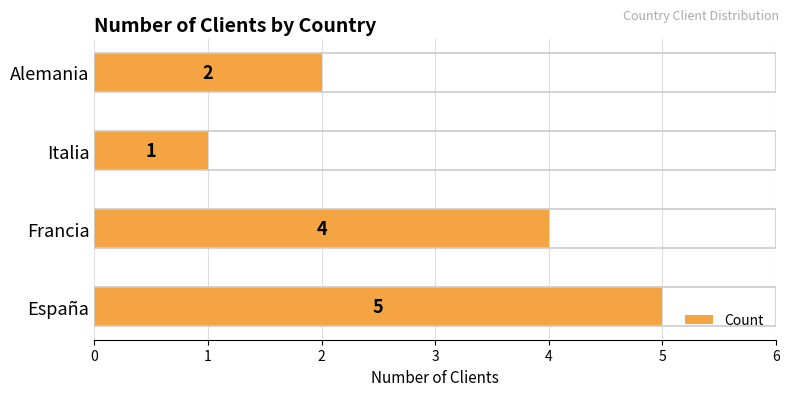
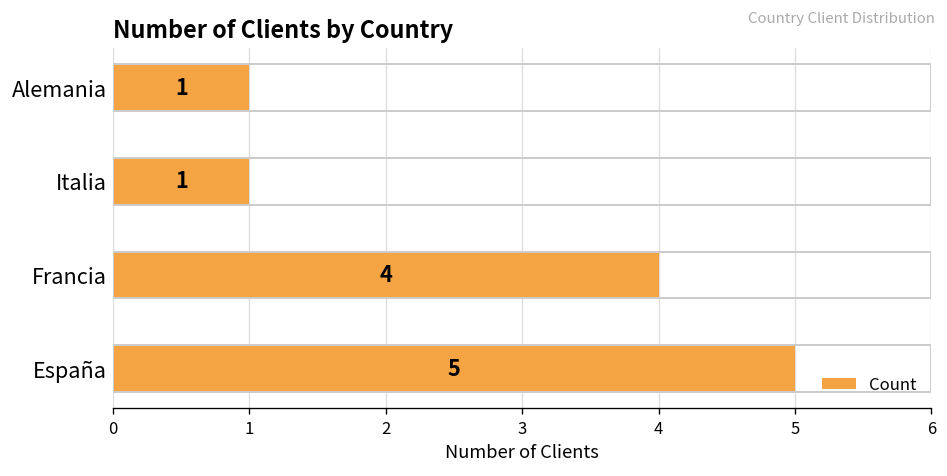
  {
-   "Alemania": 2,
+   "Alemania": 1,
    "Italia": 1,
    "Francia": 4,
    "España": 5
  }
